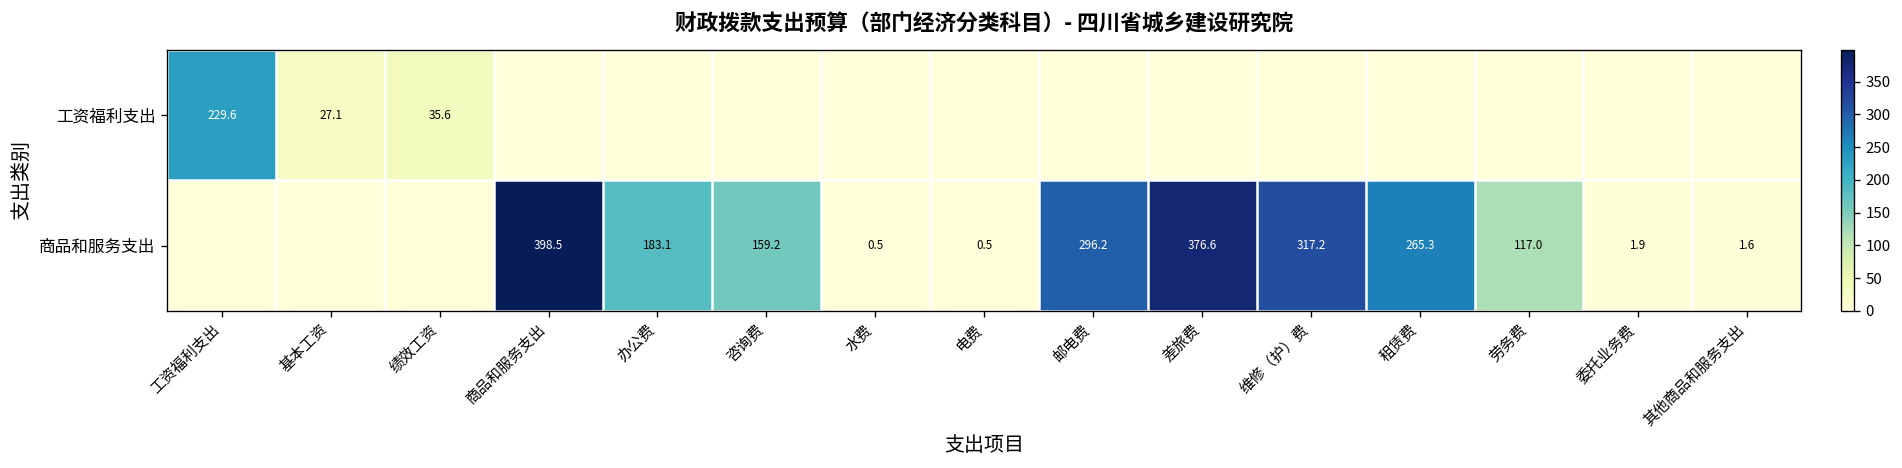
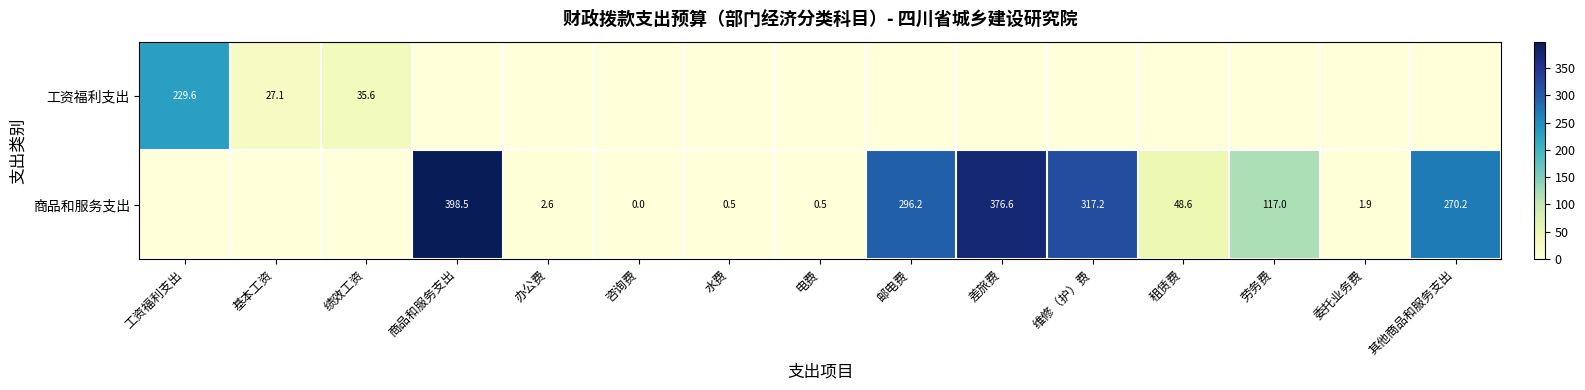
  {
    "工资福利支出": {
      "工资福利支出": 229.6,
      "基本工资": 27.1,
      "绩效工资": 35.6
    },
    "商品和服务支出": {
      "商品和服务支出": 398.5,
-     "办公费": 183.1,
-     "咨询费": 159.2,
+     "办公费": 2.6,
+     "咨询费": 0.0,
      "水费": 0.5,
      "电费": 0.5,
      "邮电费": 296.2,
      "差旅费": 376.6,
      "维修（护）费": 317.2,
-     "租赁费": 265.3,
+     "租赁费": 48.6,
      "劳务费": 117.0,
      "委托业务费": 1.9,
-     "其他商品和服务支出": 1.6
+     "其他商品和服务支出": 270.2
    }
  }
